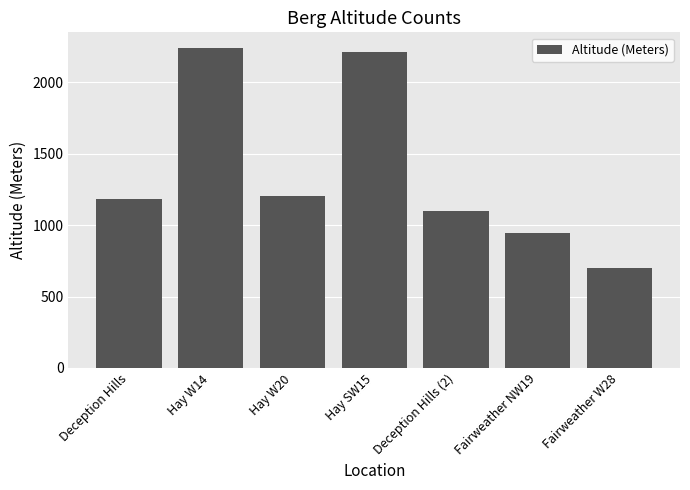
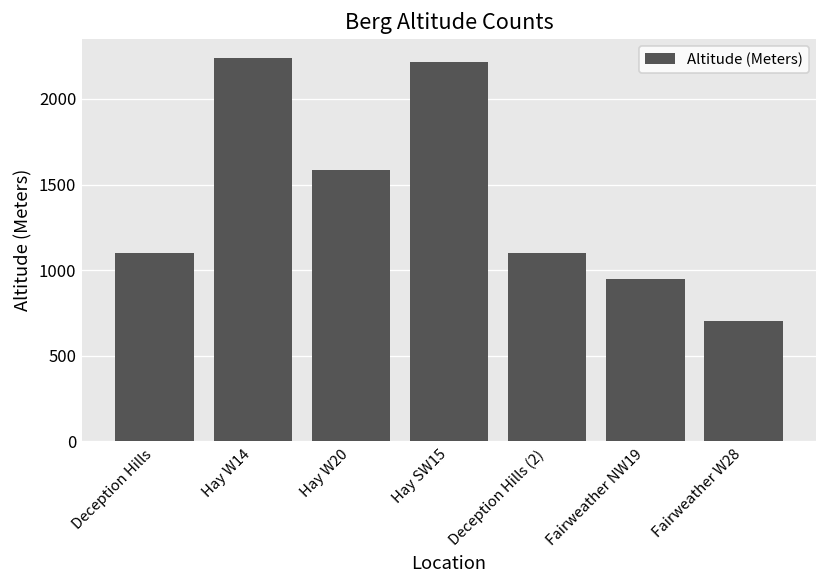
  {
-   "Deception Hills": 1180,
+   "Deception Hills": 1100,
    "Hay W14": 2240,
-   "Hay W20": 1200,
+   "Hay W20": 1590,
    "Hay SW15": 2220,
    "Deception Hills (2)": 1100,
    "Fairweather NW19": 950,
    "Fairweather W28": 700
  }
